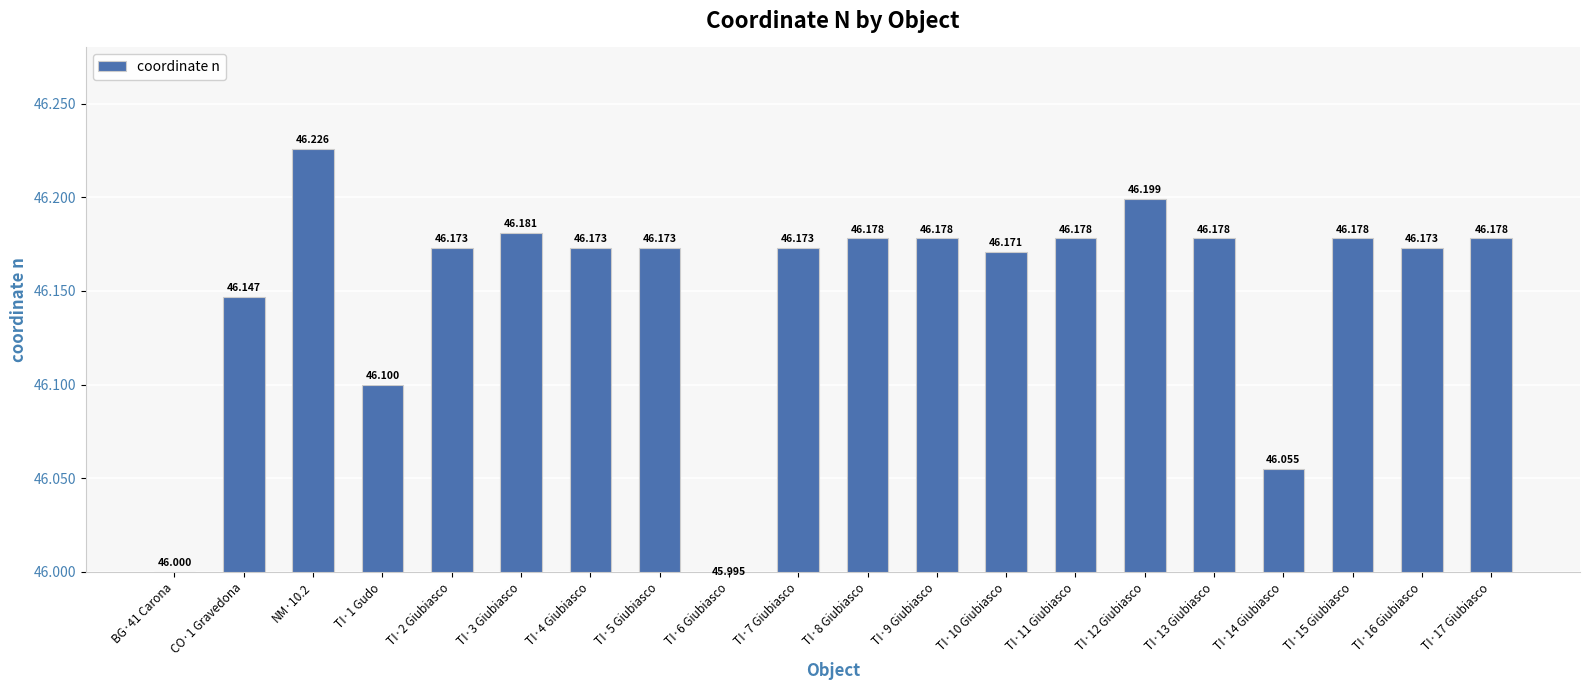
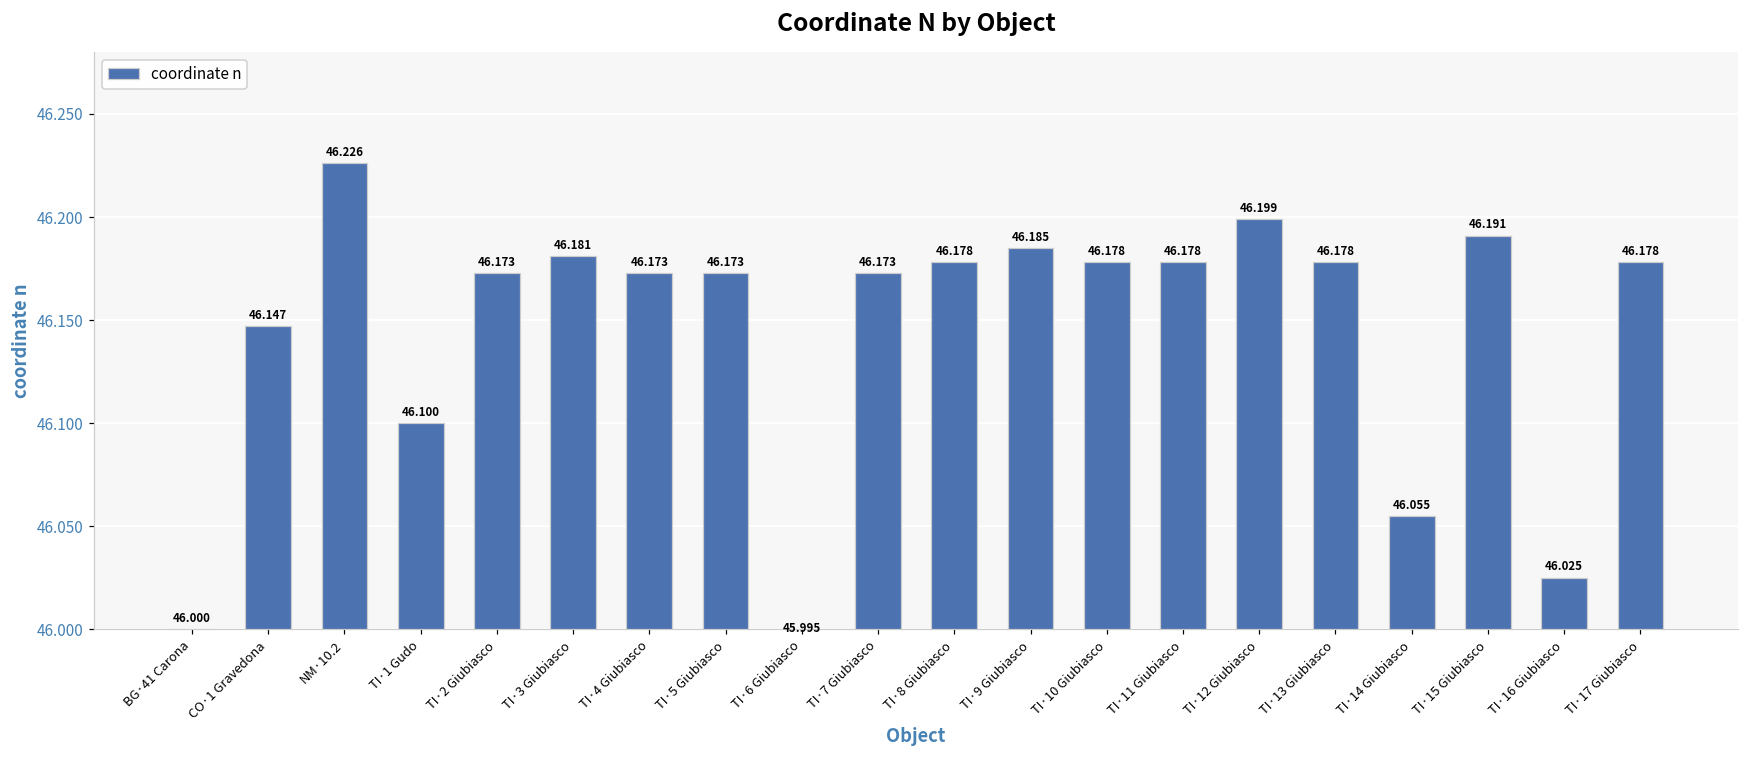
  {
    "BG·41 Carona": 46.000,
    "CO·1 Gravedona": 46.147,
    "NM·10.2": 46.226,
    "TI·1 Gudo": 46.100,
    "TI·2 Giubiasco": 46.173,
    "TI·3 Giubiasco": 46.181,
    "TI·4 Giubiasco": 46.173,
    "TI·5 Giubiasco": 46.173,
    "TI·7 Giubiasco": 46.173,
    "TI·8 Giubiasco": 46.178,
-   "TI·9 Giubiasco": 46.178,
-   "TI·10 Giubiasco": 46.171,
+   "TI·9 Giubiasco": 46.185,
+   "TI·10 Giubiasco": 46.178,
    "TI·11 Giubiasco": 46.178,
    "TI·12 Giubiasco": 46.199,
    "TI·13 Giubiasco": 46.178,
    "TI·14 Giubiasco": 46.055,
-   "TI·15 Giubiasco": 46.178,
-   "TI·16 Giubiasco": 46.173,
+   "TI·15 Giubiasco": 46.191,
+   "TI·16 Giubiasco": 46.025,
    "TI·17 Giubiasco": 46.178
  }
